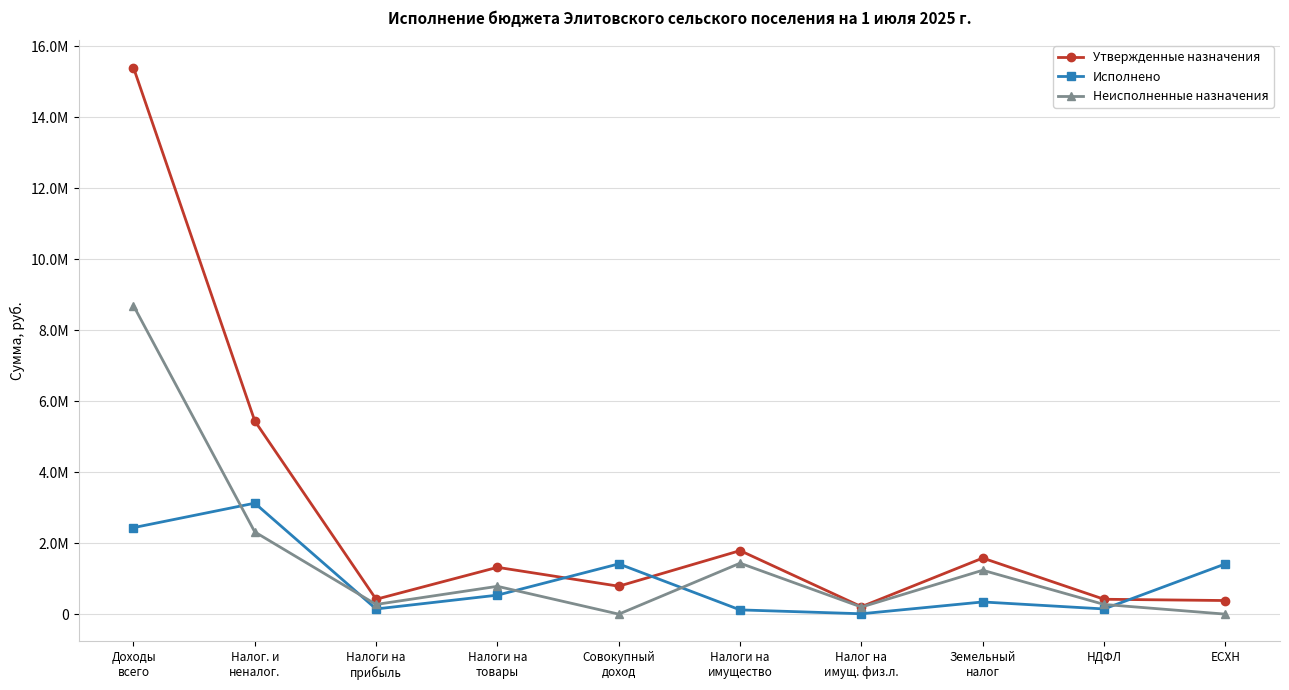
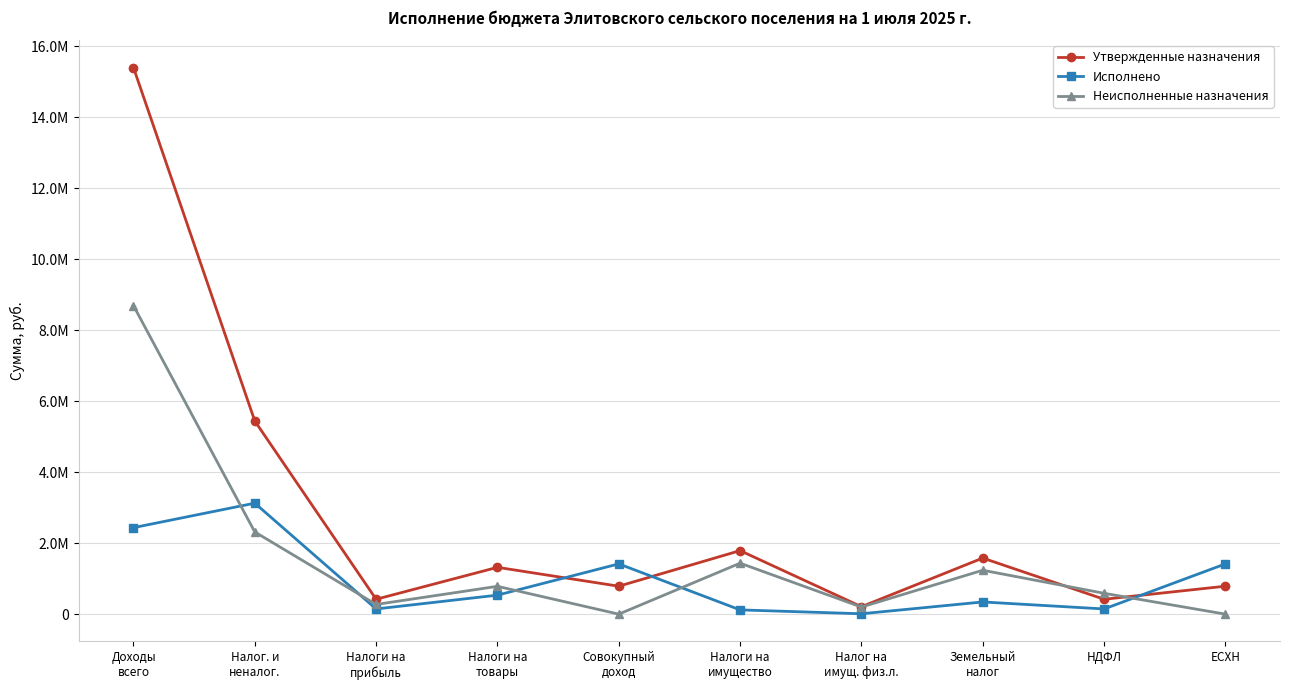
  {
    "Утвержденные назначения": {
      "Доходы всего": 15400000,
      "Налог. и неналог.": 5400000,
      "Налоги на прибыль": 400000,
      "Налоги на товары": 1300000,
      "Совокупный доход": 800000,
      "Налоги на имущество": 1800000,
      "Земельный налог": 1600000,
      "НДФЛ": 400000,
-     "ЕСХН": 400000
+     "ЕСХН": 800000
    },
    "Исполнено": {
      "Доходы всего": 2400000,
      "Налог. и неналог.": 3100000,
      "Налоги на прибыль": 100000,
      "Налоги на товары": 500000,
      "Совокупный доход": 1400000,
      "Налоги на имущество": 100000,
      "Налог на имущ. физ.л.": 0,
      "Земельный налог": 300000,
      "НДФЛ": 100000,
      "ЕСХН": 1400000
    },
    "Неисполненные назначения": {
      "Доходы всего": 8700000,
      "Налог. и неналог.": 2300000,
      "Налоги на прибыль": 300000,
      "Налоги на товары": 800000,
      "Совокупный доход": 0,
      "Налоги на имущество": 1400000,
      "Земельный налог": 1200000,
-     "НДФЛ": 300000,
+     "НДФЛ": 600000,
      "ЕСХН": 0
    }
  }
